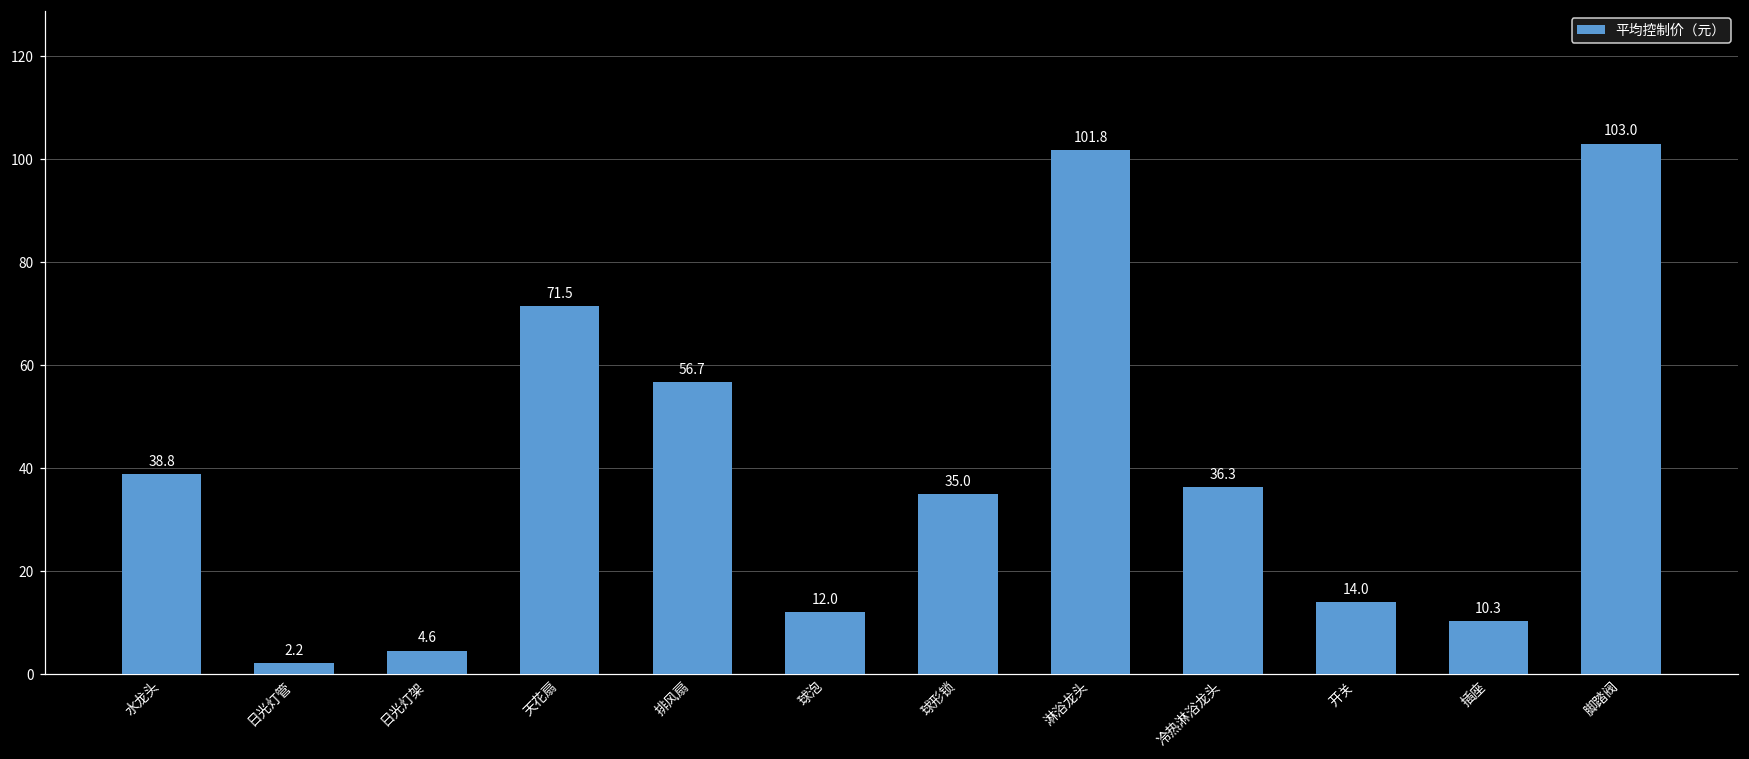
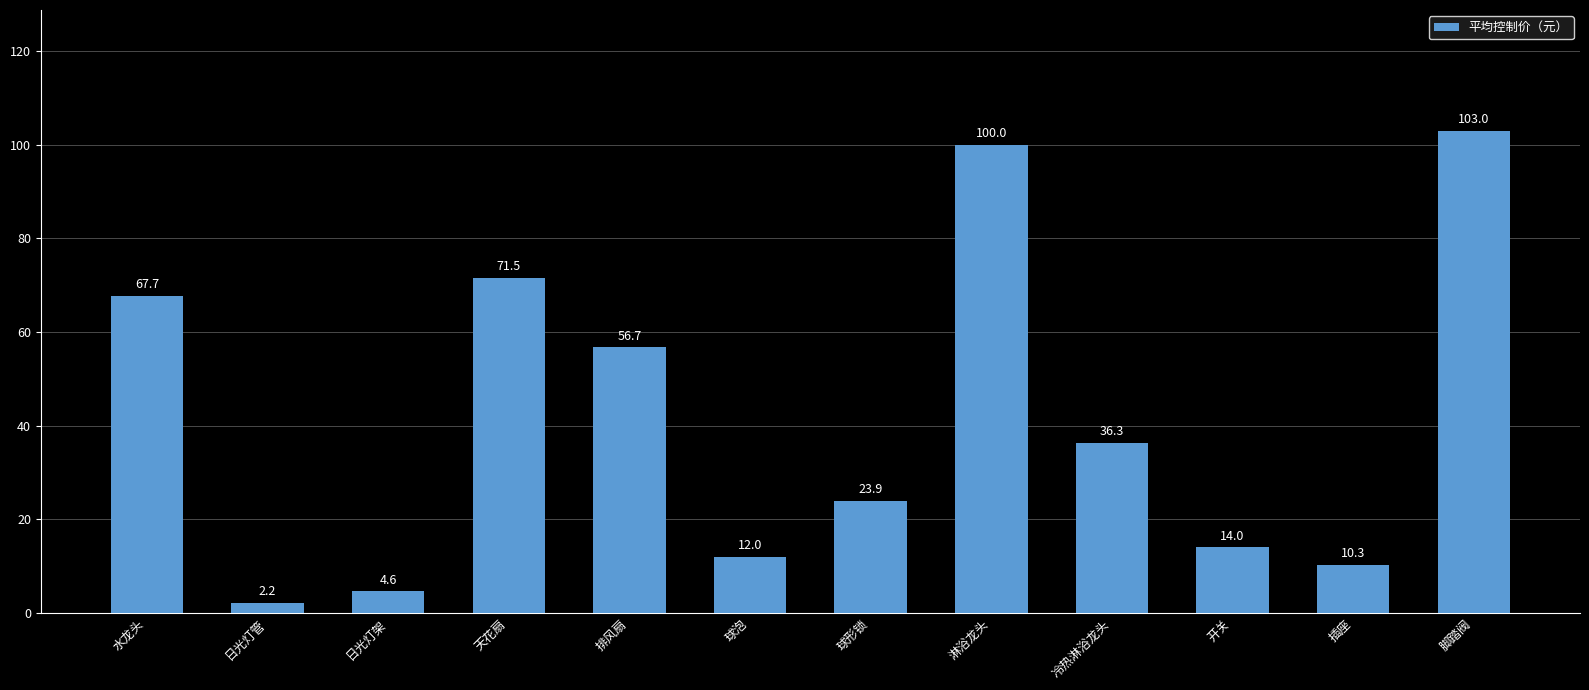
  {
-   "水龙头": 38.8,
+   "水龙头": 67.7,
    "日光灯管": 2.2,
    "日光灯架": 4.6,
    "天花扇": 71.5,
    "排风扇": 56.7,
    "球泡": 12.0,
-   "球形锁": 35.0,
-   "淋浴龙头": 101.8,
+   "球形锁": 23.9,
+   "淋浴龙头": 100.0,
    "冷热淋浴龙头": 36.3,
    "开关": 14.0,
    "插座": 10.3,
    "脚踏阀": 103.0
  }
